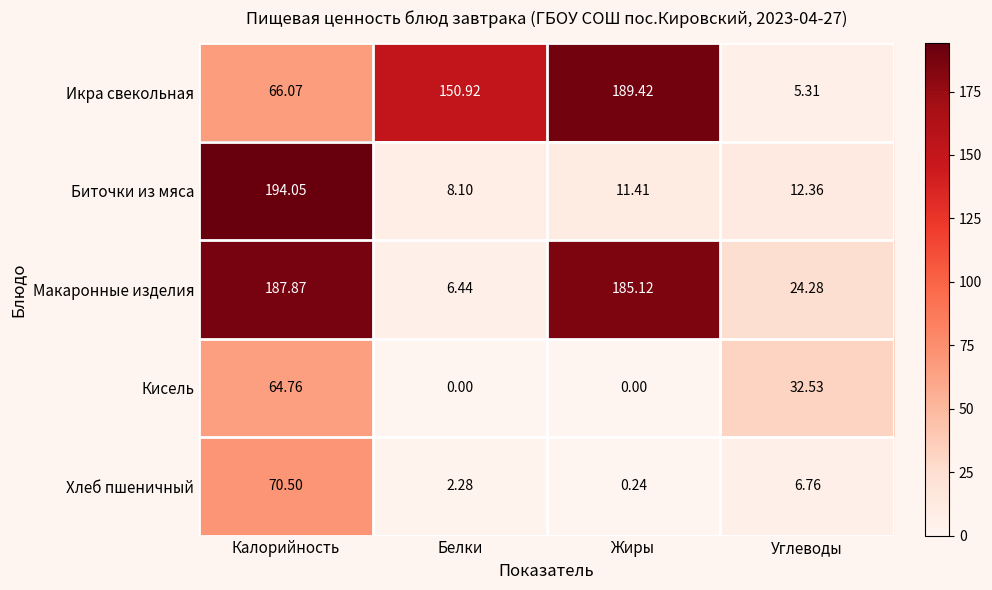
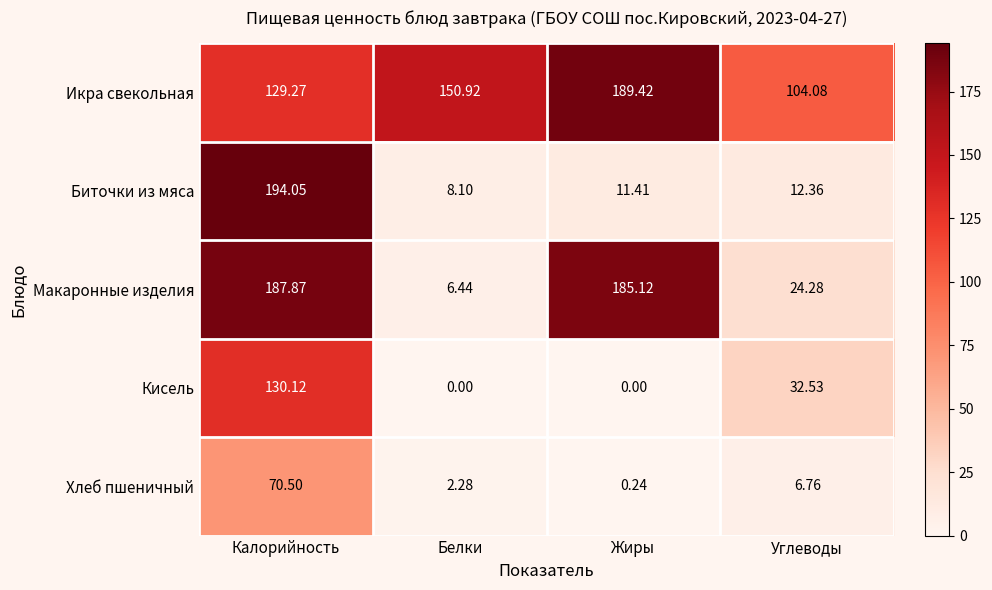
  {
    "Икра свекольная": {
-     "Калорийность": 66.07,
+     "Калорийность": 129.27,
      "Белки": 150.92,
      "Жиры": 189.42,
-     "Углеводы": 5.31
+     "Углеводы": 104.08
    },
    "Биточки из мяса": {
      "Калорийность": 194.05,
      "Белки": 8.10,
      "Жиры": 11.41,
      "Углеводы": 12.36
    },
    "Макаронные изделия": {
      "Калорийность": 187.87,
      "Белки": 6.44,
      "Жиры": 185.12,
      "Углеводы": 24.28
    },
    "Кисель": {
-     "Калорийность": 64.76,
+     "Калорийность": 130.12,
      "Белки": 0.00,
      "Жиры": 0.00,
      "Углеводы": 32.53
    },
    "Хлеб пшеничный": {
      "Калорийность": 70.50,
      "Белки": 2.28,
      "Жиры": 0.24,
      "Углеводы": 6.76
    }
  }
